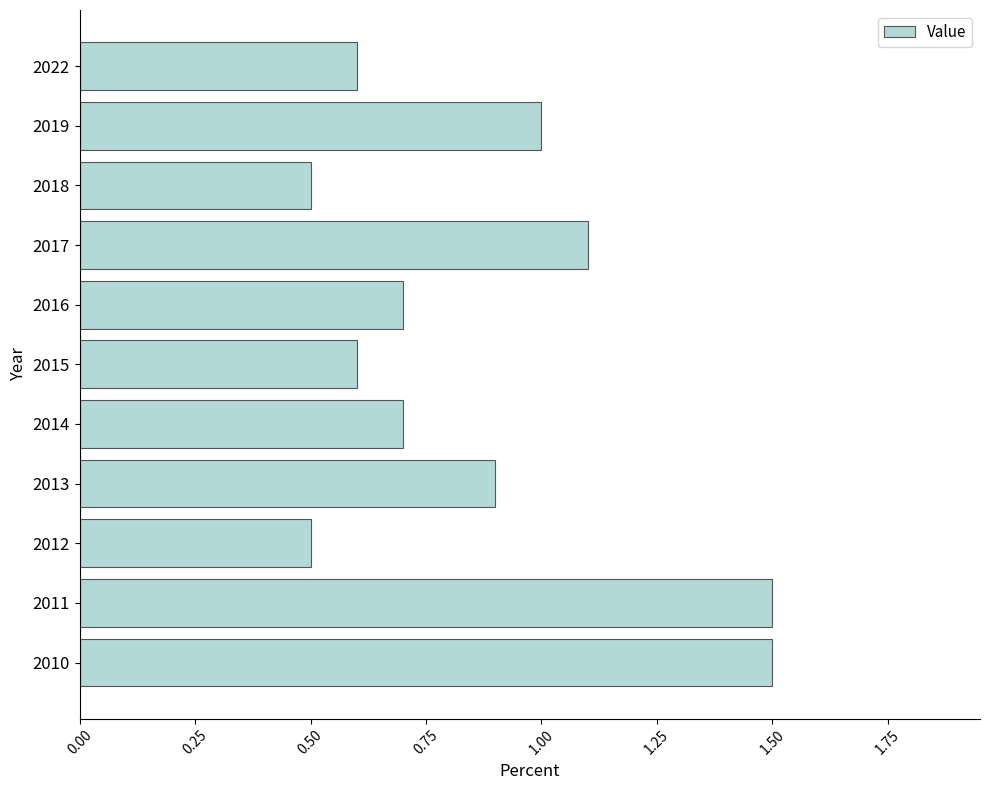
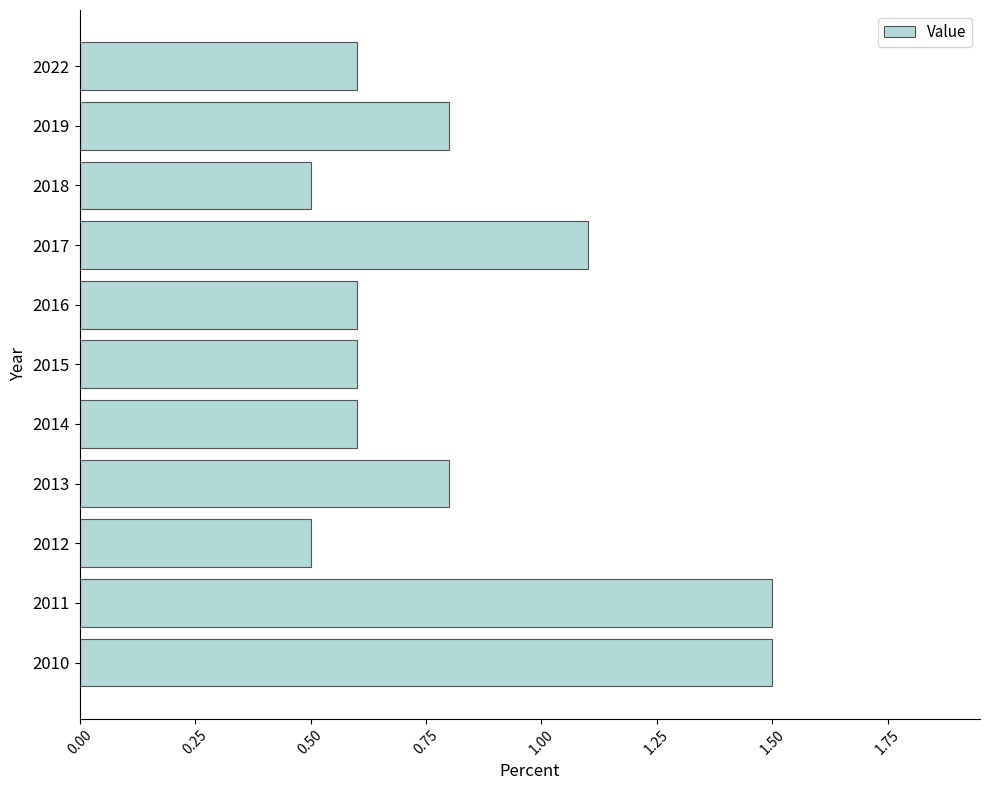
  {
    "2022": 0.6,
-   "2019": 1.0,
+   "2019": 0.8,
    "2018": 0.5,
    "2017": 1.1,
-   "2016": 0.7,
+   "2016": 0.6,
    "2015": 0.6,
-   "2014": 0.7,
-   "2013": 0.9,
+   "2014": 0.6,
+   "2013": 0.8,
    "2012": 0.5,
    "2011": 1.5,
    "2010": 1.5
  }
